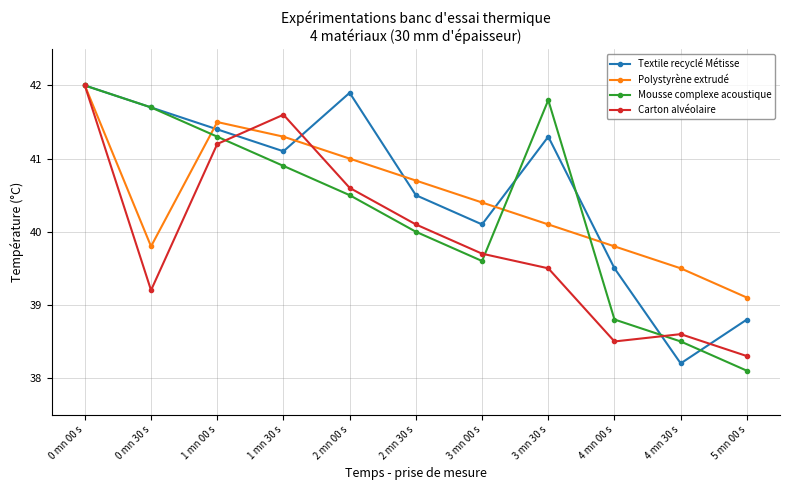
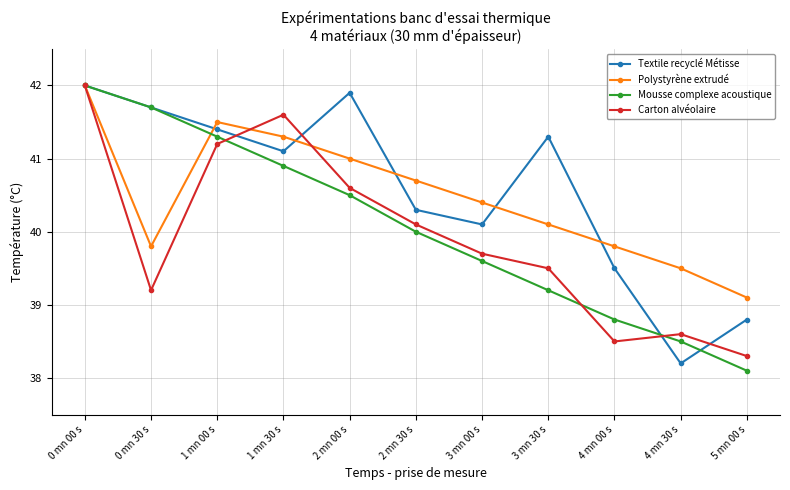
  {
    "Textile recyclé Métisse": {
      "1 mn 00 s": 41.4,
      "1 mn 30 s": 41.1,
      "2 mn 00 s": 41.9,
-     "2 mn 30 s": 40.5,
+     "2 mn 30 s": 40.3,
      "3 mn 00 s": 40.1,
      "3 mn 30 s": 41.3,
      "4 mn 00 s": 39.5,
      "4 mn 30 s": 38.2,
      "5 mn 00 s": 38.8
    },
    "Polystyrène extrudé": {
      "0 mn 30 s": 39.8,
      "1 mn 00 s": 41.5,
      "1 mn 30 s": 41.3,
      "2 mn 00 s": 41.0,
      "2 mn 30 s": 40.7,
      "3 mn 00 s": 40.4,
      "3 mn 30 s": 40.1,
      "4 mn 00 s": 39.8,
      "4 mn 30 s": 39.5,
      "5 mn 00 s": 39.1
    },
    "Mousse complexe acoustique": {
      "1 mn 00 s": 41.3,
      "1 mn 30 s": 40.9,
      "2 mn 00 s": 40.5,
      "2 mn 30 s": 40.0,
      "3 mn 00 s": 39.6,
-     "3 mn 30 s": 41.8,
+     "3 mn 30 s": 39.2,
      "4 mn 00 s": 38.8,
      "4 mn 30 s": 38.5,
      "5 mn 00 s": 38.1
    },
    "Carton alvéolaire": {
      "0 mn 30 s": 39.2,
      "1 mn 00 s": 41.2,
      "1 mn 30 s": 41.6,
      "2 mn 00 s": 40.6,
      "2 mn 30 s": 40.1,
      "3 mn 00 s": 39.7,
      "3 mn 30 s": 39.5,
      "4 mn 00 s": 38.5,
      "4 mn 30 s": 38.6,
      "5 mn 00 s": 38.3
    }
  }
